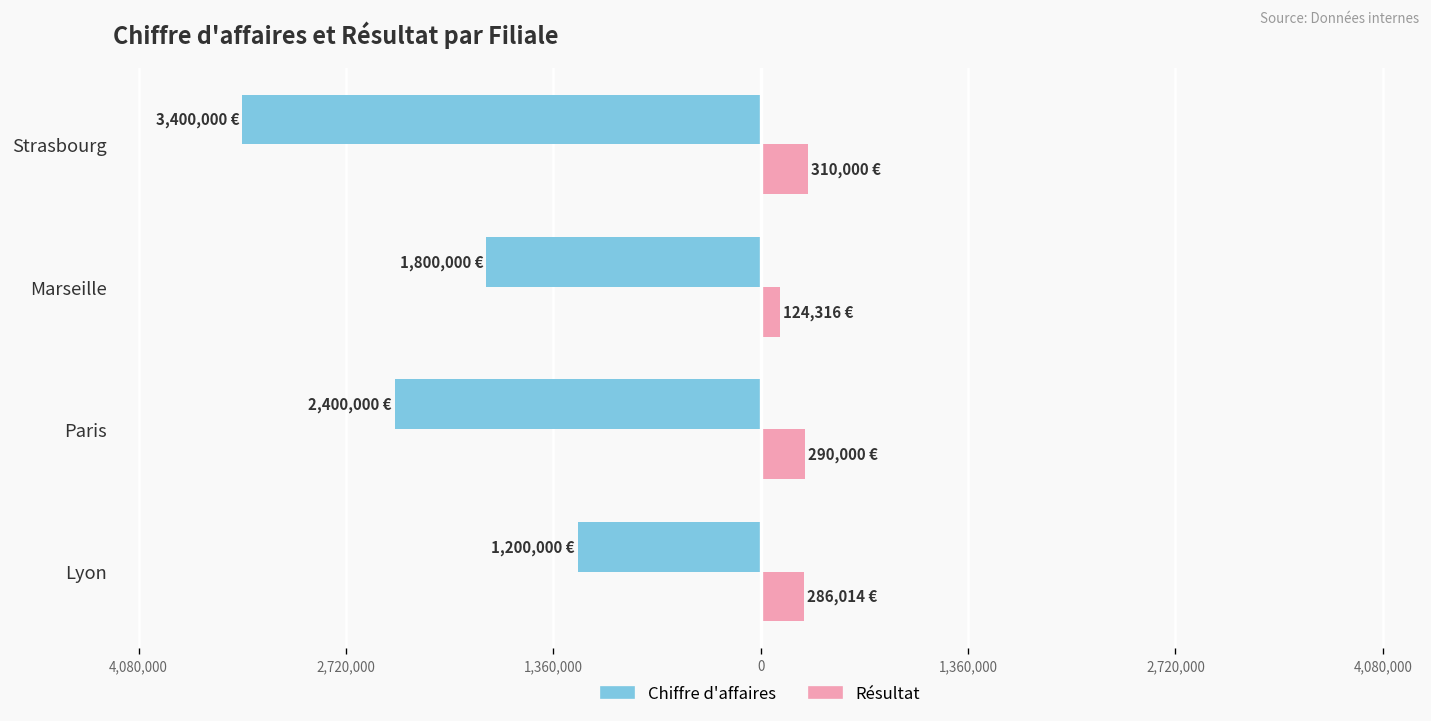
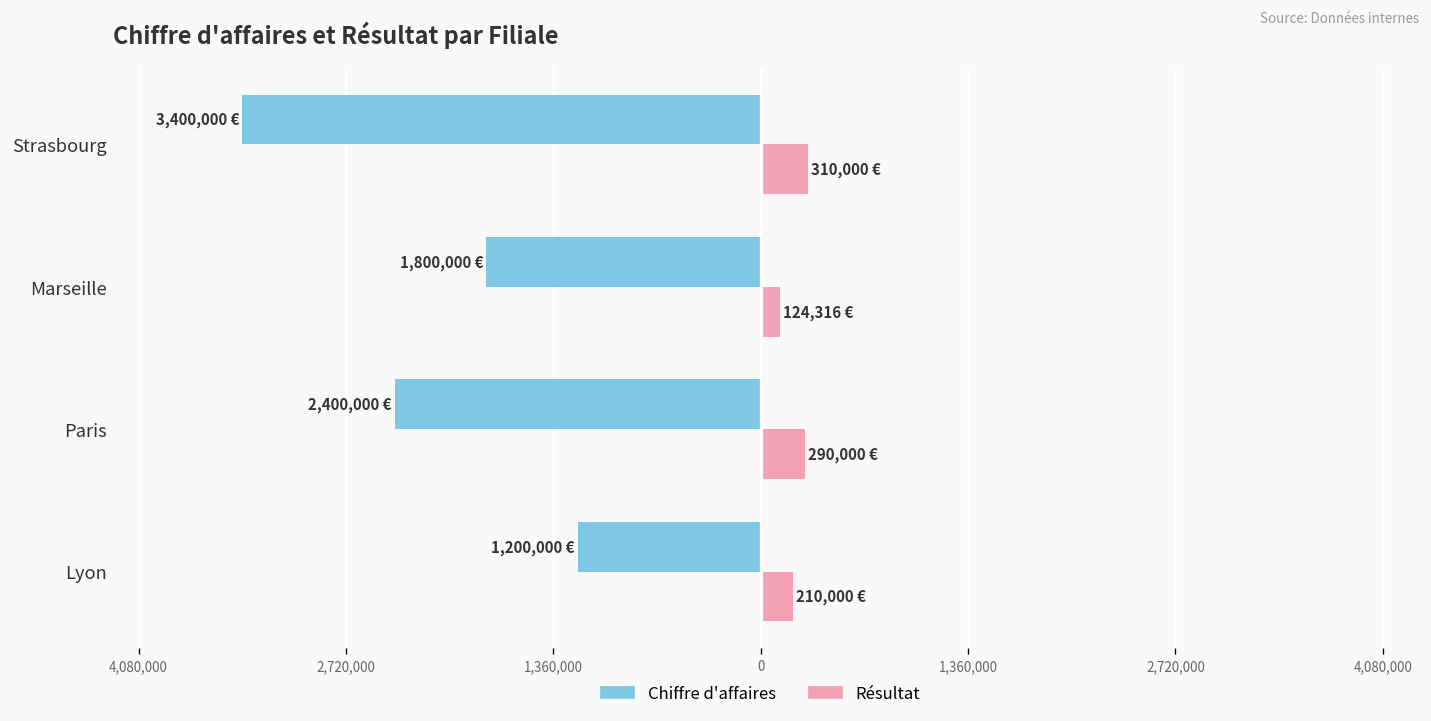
  {
    "Résultat": {
      "Strasbourg": "310,000",
      "Marseille": "124,316",
      "Paris": "290,000",
-     "Lyon": "286,014"
+     "Lyon": "210,000"
    }
  }
